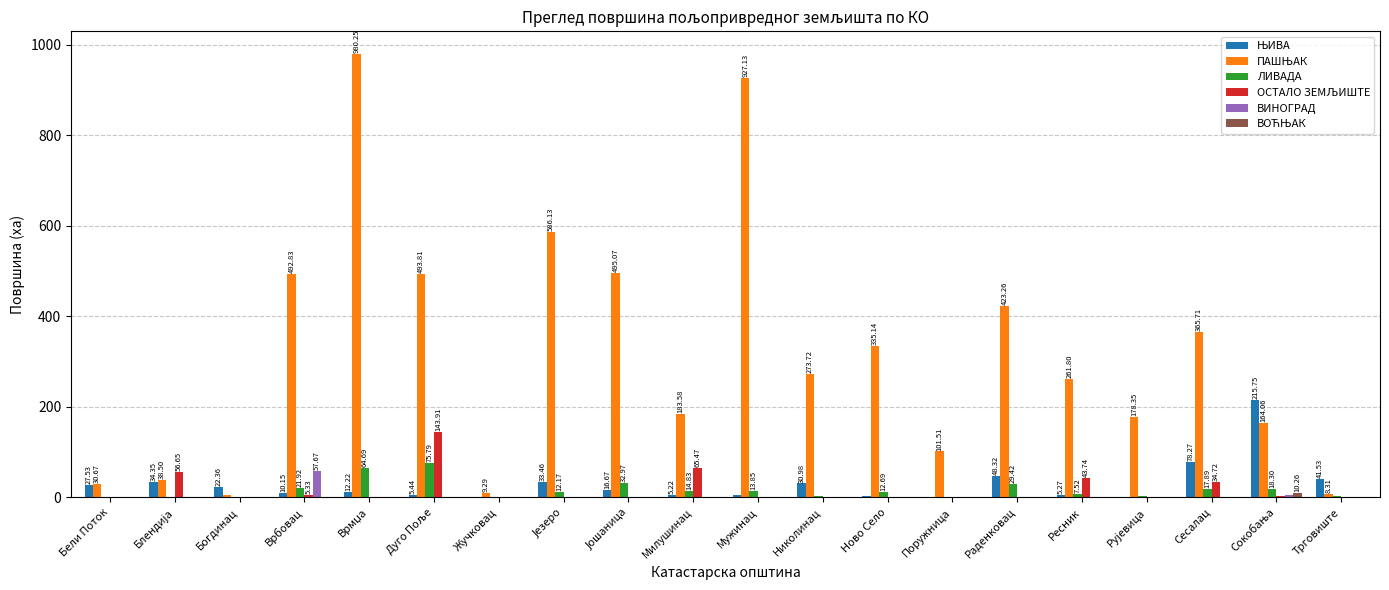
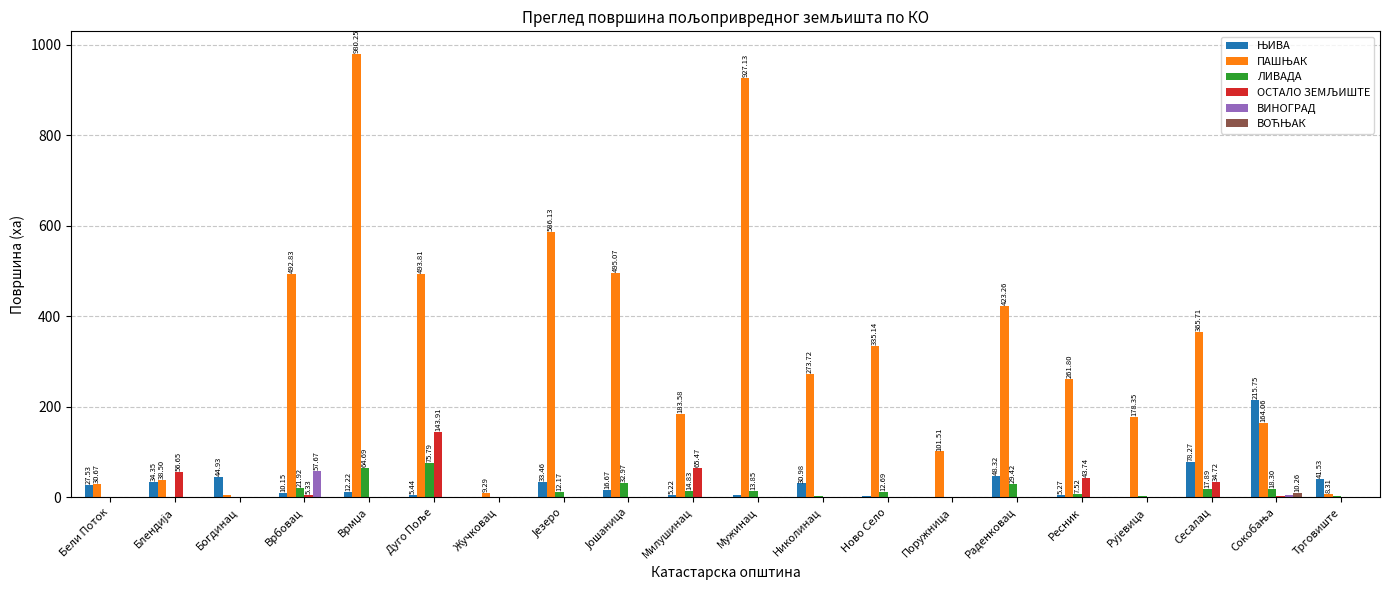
  {
    "ЊИВА": {
      "Бели Поток": 27.53,
      "Блендија": 34.35,
-     "Богдинац": 22.36,
+     "Богдинац": 44.93,
      "Врбовац": 10.15,
      "Врмџа": 12.22,
      "Дуго Поље": 5.44,
      "Језеро": 33.46,
      "Јошаница": 16.67,
      "Милушинац": 5.22,
      "Николинац": 30.98,
      "Раденковац": 48.32,
      "Ресник": 5.27,
      "Сесалац": 78.27,
      "Сокобања": 215.75,
      "Трговиште": 41.53
    },
    "ПАШЊАК": {
      "Бели Поток": 30.67,
      "Блендија": 38.50,
      "Врбовац": 492.83,
      "Врмџа": 980.25,
      "Дуго Поље": 493.81,
      "Жучковац": 9.29,
      "Језеро": 586.13,
      "Јошаница": 495.07,
      "Милушинац": 183.58,
      "Мужинац": 927.13,
      "Николинац": 273.72,
      "Ново Село": 335.14,
      "Поружница": 101.51,
      "Раденковац": 423.26,
      "Ресник": 261.80,
      "Рујевица": 178.35,
      "Сесалац": 365.71,
      "Сокобања": 164.06,
      "Трговиште": 8.31
    },
    "ЛИВАДА": {
      "Врбовац": 21.92,
      "Врмџа": 64.69,
      "Дуго Поље": 75.79,
      "Језеро": 12.17,
      "Јошаница": 32.97,
      "Милушинац": 14.83,
      "Мужинац": 13.85,
      "Ново Село": 12.69,
      "Раденковац": 29.42,
      "Ресник": 7.52,
      "Сесалац": 17.89,
      "Сокобања": 18.30
    },
    "ОСТАЛО ЗЕМЉИШТЕ": {
      "Блендија": 56.65,
      "Врбовац": 5.33,
      "Дуго Поље": 143.91,
      "Милушинац": 65.47,
      "Ресник": 43.74,
      "Сесалац": 34.72
    },
    "ВИНОГРАД": {
      "Врбовац": 57.67
    },
    "ВОЋЊАК": {
      "Сокобања": 10.26
    }
  }
